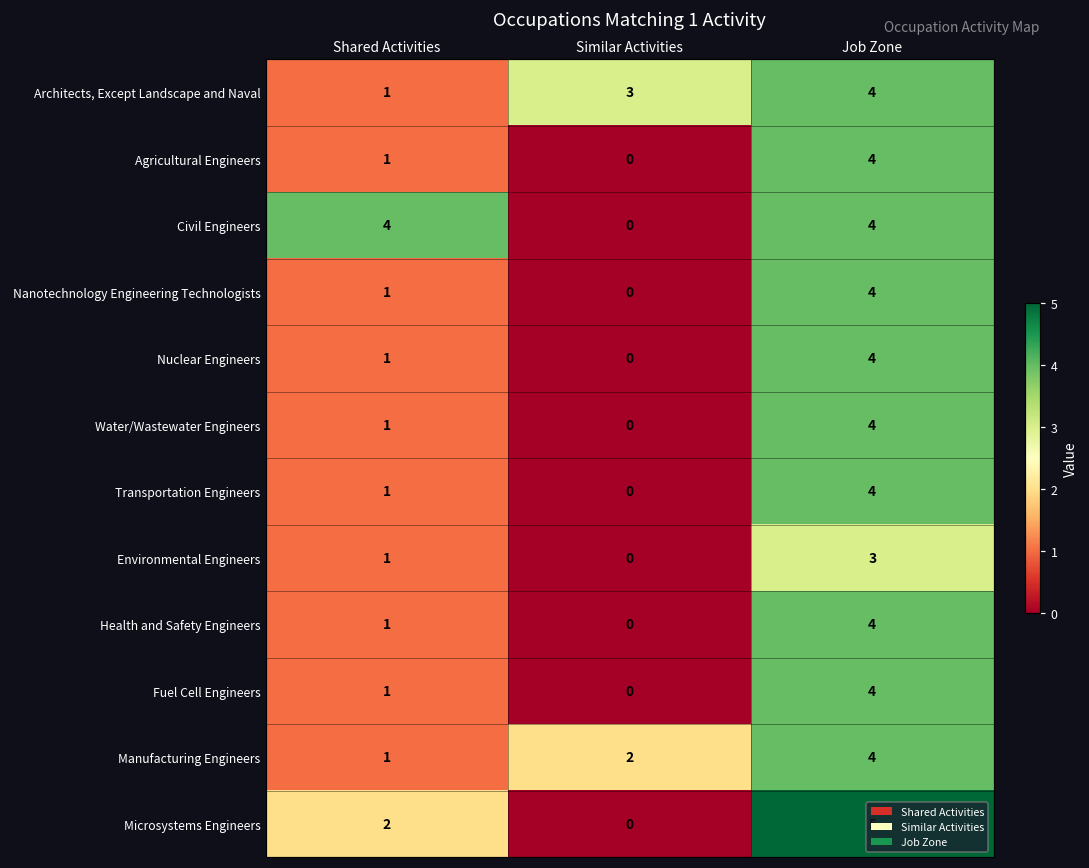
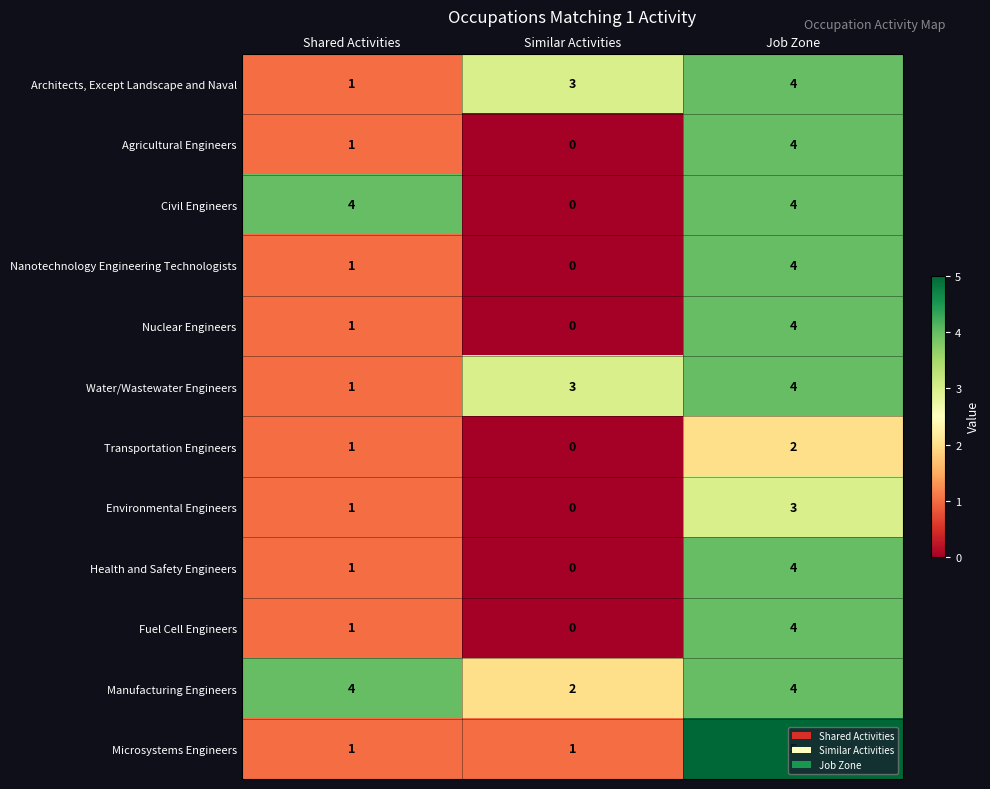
  {
    "Architects, Except Landscape and Naval": {
      "Shared Activities": 1,
      "Similar Activities": 3,
      "Job Zone": 4
    },
    "Agricultural Engineers": {
      "Shared Activities": 1,
      "Similar Activities": 0,
      "Job Zone": 4
    },
    "Civil Engineers": {
      "Shared Activities": 4,
      "Similar Activities": 0,
      "Job Zone": 4
    },
    "Nanotechnology Engineering Technologists": {
      "Shared Activities": 1,
      "Similar Activities": 0,
      "Job Zone": 4
    },
    "Nuclear Engineers": {
      "Shared Activities": 1,
      "Similar Activities": 0,
      "Job Zone": 4
    },
    "Water/Wastewater Engineers": {
      "Shared Activities": 1,
-     "Similar Activities": 0,
+     "Similar Activities": 3,
      "Job Zone": 4
    },
    "Transportation Engineers": {
      "Shared Activities": 1,
      "Similar Activities": 0,
-     "Job Zone": 4
+     "Job Zone": 2
    },
    "Environmental Engineers": {
      "Shared Activities": 1,
      "Similar Activities": 0,
      "Job Zone": 3
    },
    "Health and Safety Engineers": {
      "Shared Activities": 1,
      "Similar Activities": 0,
      "Job Zone": 4
    },
    "Fuel Cell Engineers": {
      "Shared Activities": 1,
      "Similar Activities": 0,
      "Job Zone": 4
    },
    "Manufacturing Engineers": {
-     "Shared Activities": 1,
+     "Shared Activities": 4,
      "Similar Activities": 2,
      "Job Zone": 4
    },
    "Microsystems Engineers": {
-     "Shared Activities": 2,
-     "Similar Activities": 0
+     "Shared Activities": 1,
+     "Similar Activities": 1
    }
  }
